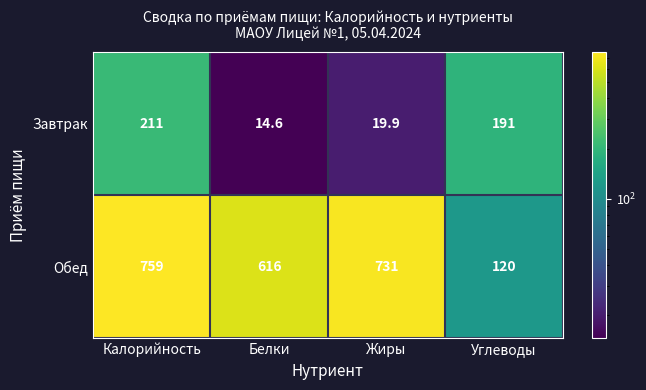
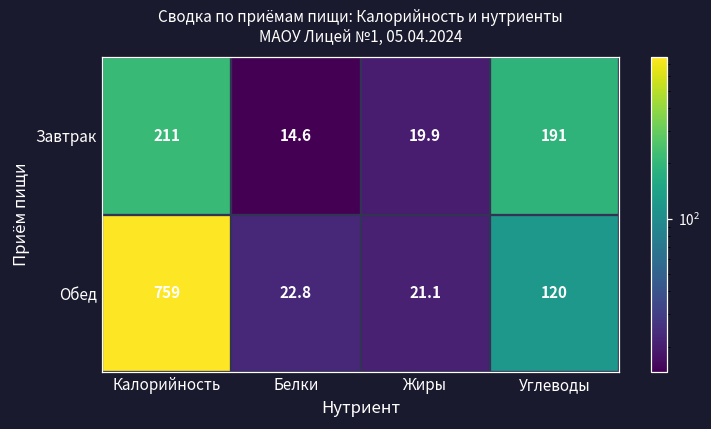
  {
    "Завтрак": {
      "Калорийность": 211,
      "Белки": 14.6,
      "Жиры": 19.9,
      "Углеводы": 191
    },
    "Обед": {
      "Калорийность": 759,
-     "Белки": 616,
-     "Жиры": 731,
+     "Белки": 22.8,
+     "Жиры": 21.1,
      "Углеводы": 120
    }
  }
